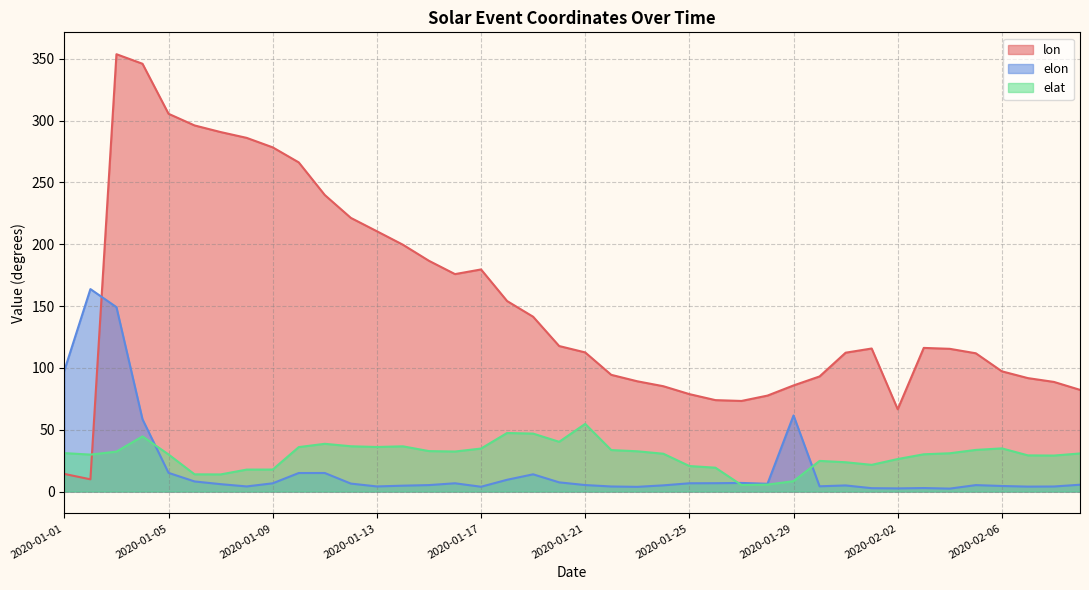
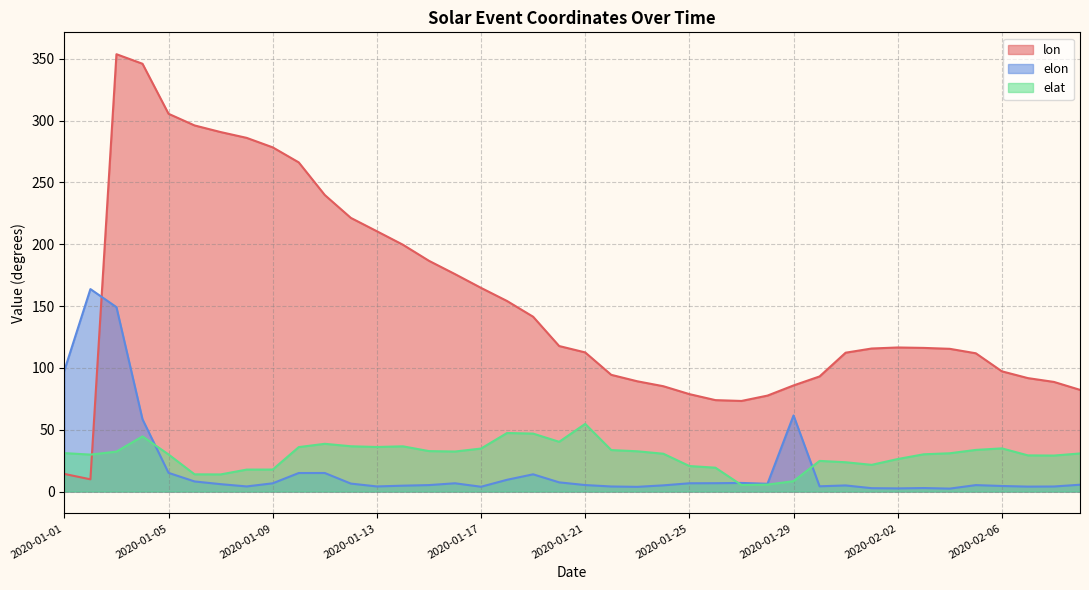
  {
    "lon": {
      "2020-01-01": 14,
      "2020-01-05": 305,
      "2020-01-09": 278,
      "2020-01-13": 210,
-     "2020-01-17": 180,
+     "2020-01-17": 165,
      "2020-01-21": 113,
      "2020-01-25": 79,
      "2020-01-29": 86,
-     "2020-02-02": 67,
+     "2020-02-02": 116,
      "2020-02-06": 97
    },
    "elon": {
      "2020-01-01": 98,
      "2020-01-05": 15,
      "2020-01-09": 7,
      "2020-01-13": 4,
      "2020-01-17": 4,
      "2020-01-21": 5,
      "2020-01-25": 7,
      "2020-01-29": 62,
      "2020-02-02": 3,
      "2020-02-06": 5
    },
    "elat": {
      "2020-01-01": 31,
      "2020-01-05": 30,
      "2020-01-09": 18,
      "2020-01-13": 36,
      "2020-01-17": 35,
      "2020-01-21": 55,
      "2020-01-25": 21,
      "2020-01-29": 8,
      "2020-02-02": 26,
      "2020-02-06": 35
    }
  }
